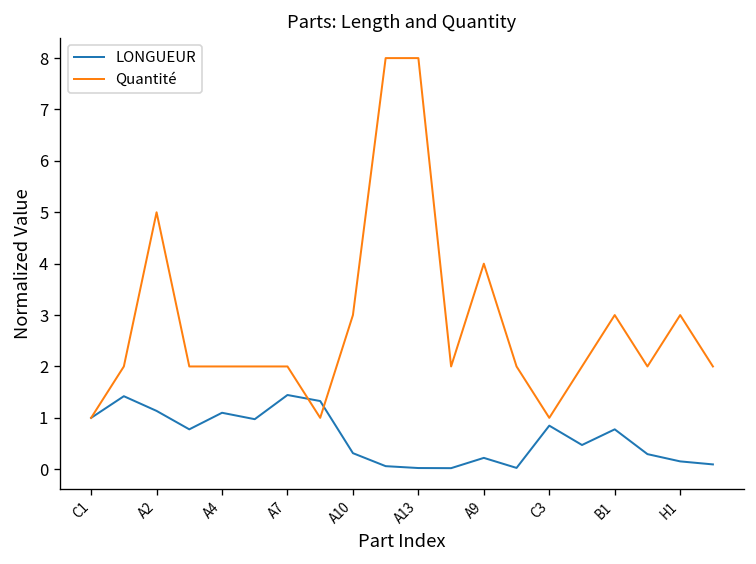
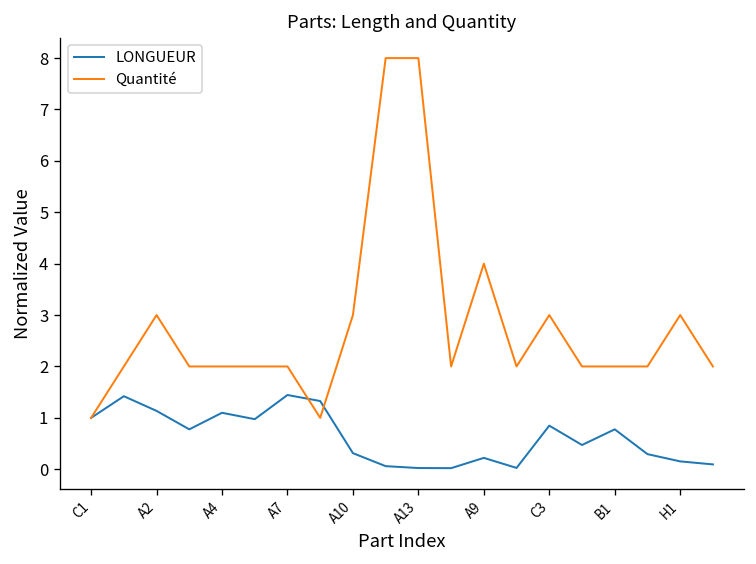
  {
    "LONGUEUR": {
      "A2": 1.1,
      "A4": 1.1,
      "A7": 1.4,
      "A10": 0.3,
      "A13": 0,
      "A9": 0.2,
      "C3": 0.8,
      "B1": 0.8,
      "H1": 0.2
    },
    "Quantité": {
-     "A2": 5,
+     "A2": 3,
      "A4": 2,
      "A7": 2,
      "A10": 3,
      "A13": 8,
      "A9": 4,
-     "C3": 1,
-     "B1": 3,
+     "C3": 3,
+     "B1": 2,
      "H1": 3
    }
  }
